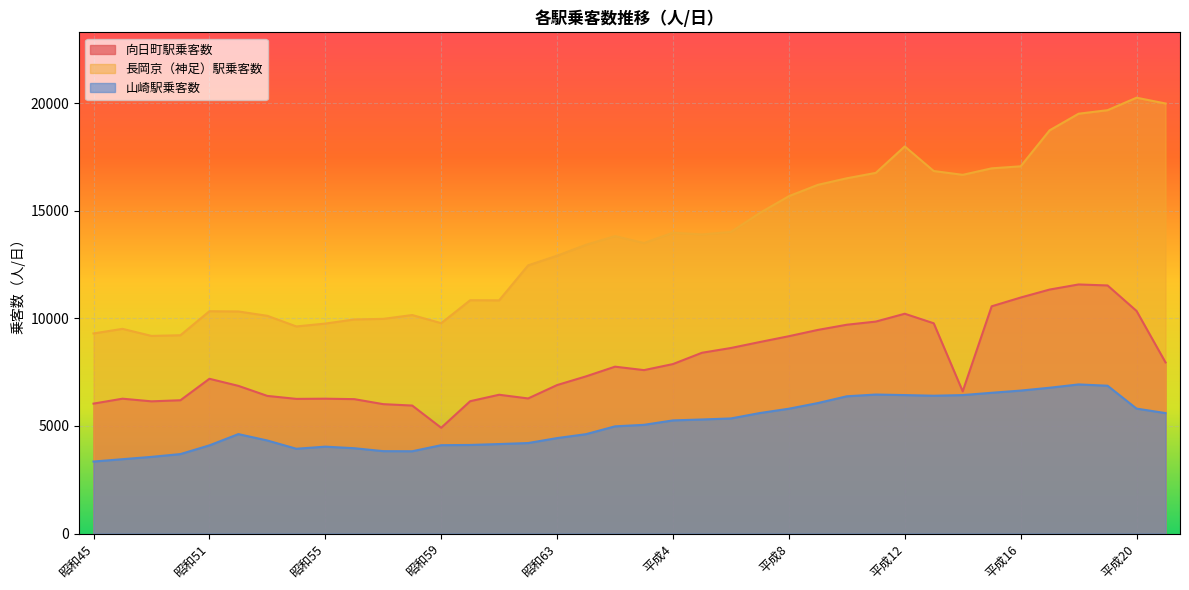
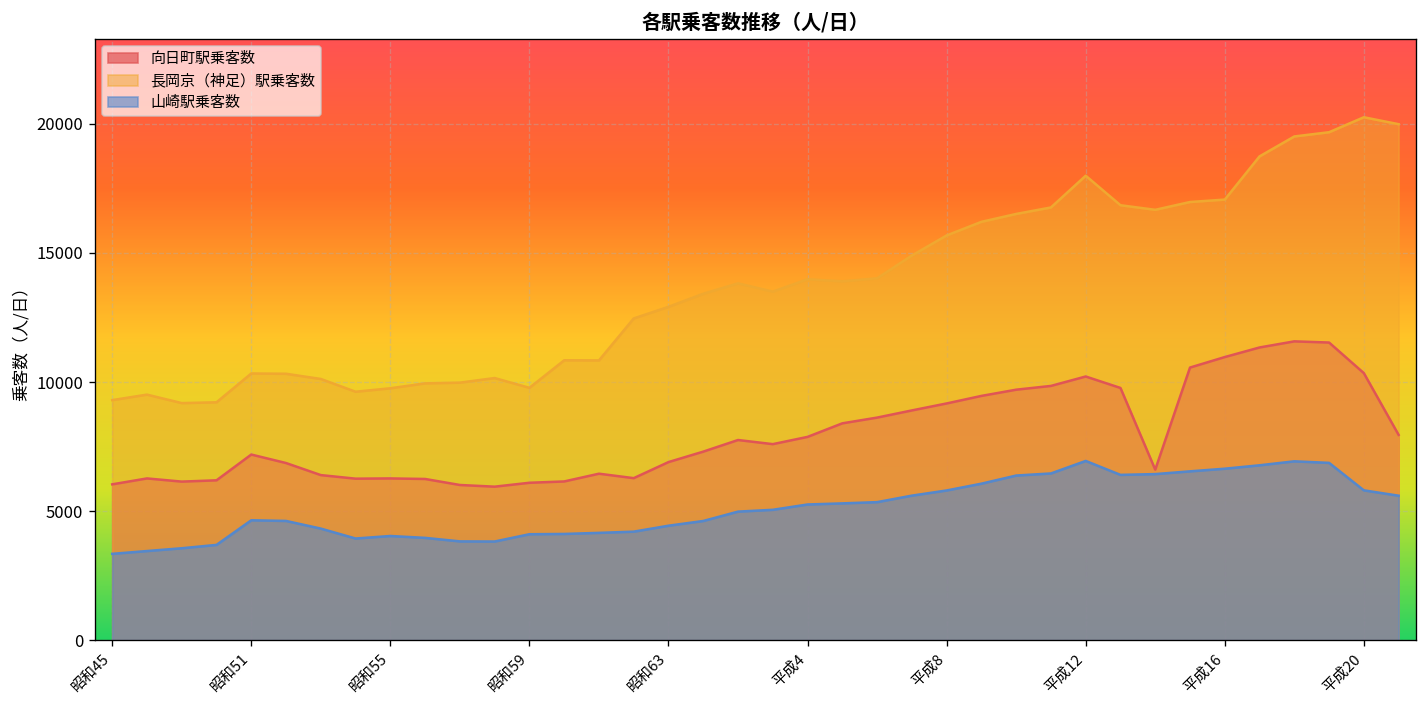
  {
    "向日町駅乗客数": {
      "昭和45": 6000,
      "昭和51": 7200,
      "昭和55": 6300,
-     "昭和59": 4900,
+     "昭和59": 6100,
      "昭和63": 6900,
      "平成4": 7900,
      "平成8": 9200,
      "平成12": 10200,
      "平成16": 11000,
      "平成20": 10300
    },
    "長岡京（神足）駅乗客数": {
      "昭和45": 9300,
      "昭和51": 10300,
      "昭和55": 9800,
      "昭和59": 9800,
      "昭和63": 12900,
      "平成4": 14000,
      "平成8": 15700,
      "平成12": 18000,
      "平成16": 17100,
      "平成20": 20300
    },
    "山崎駅乗客数": {
      "昭和45": 3300,
-     "昭和51": 4100,
+     "昭和51": 4600,
      "昭和55": 4000,
      "昭和59": 4100,
      "昭和63": 4400,
      "平成4": 5300,
      "平成8": 5800,
-     "平成12": 6400,
+     "平成12": 6900,
      "平成16": 6600,
      "平成20": 5800
    }
  }
